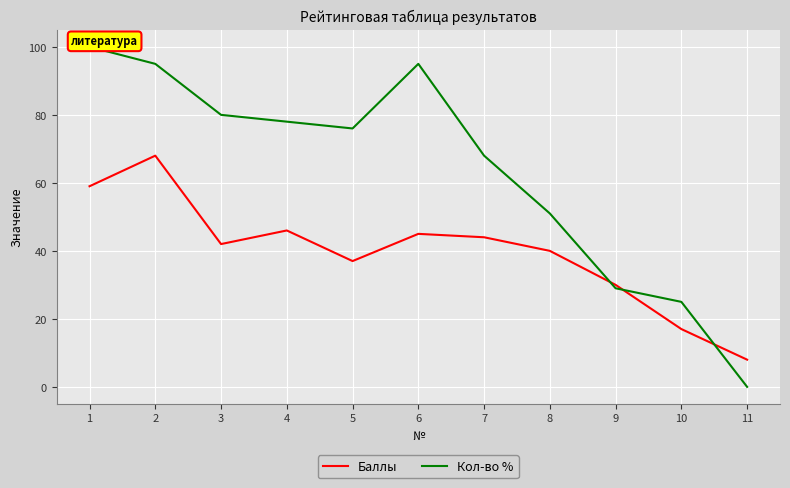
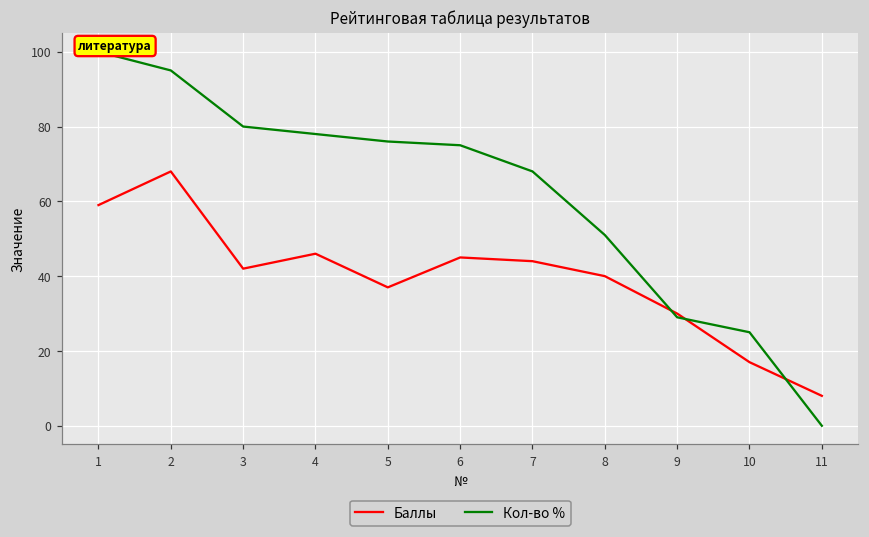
  {
    "Баллы": {
      "1": 59,
      "2": 68,
      "3": 42,
      "4": 46,
      "5": 37,
      "6": 45,
      "7": 44,
      "8": 40,
      "9": 30,
      "10": 17,
      "11": 8
    },
    "Кол-во %": {
      "2": 95,
      "3": 80,
      "4": 78,
      "5": 76,
-     "6": 95,
+     "6": 75,
      "7": 68,
      "8": 51,
      "9": 29,
      "10": 25,
      "11": 0
    }
  }
